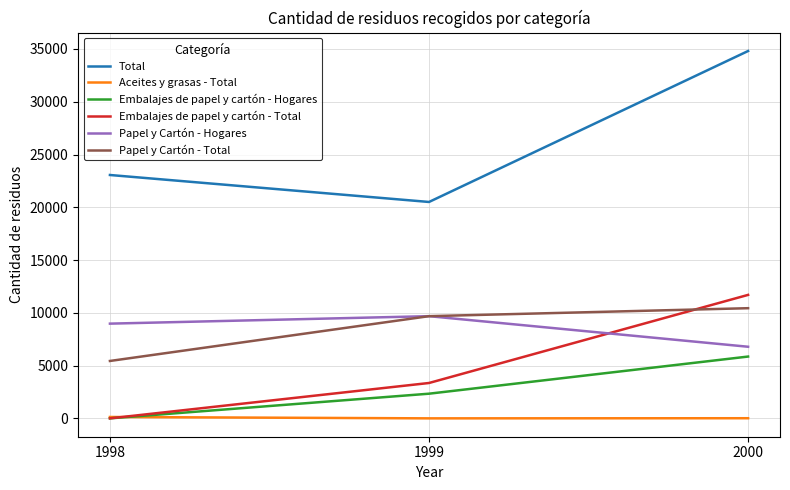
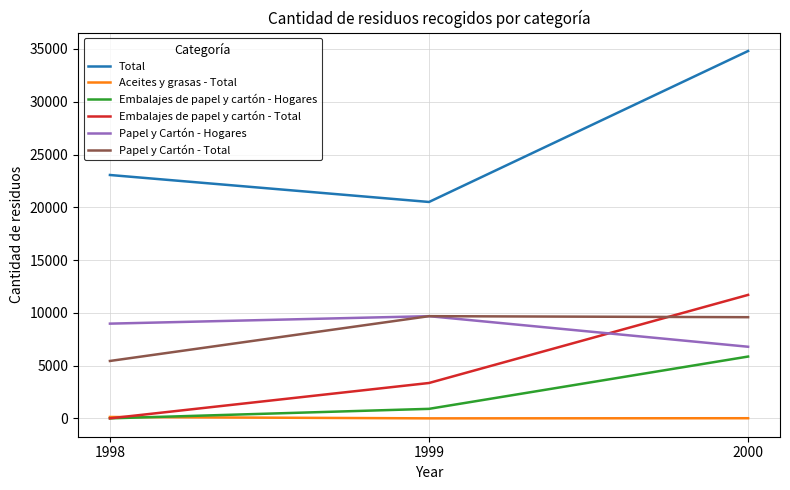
  {
    "Total": {
      "1998": 23100,
      "1999": 20500,
      "2000": 34800
    },
    "Aceites y grasas - Total": {
      "1999": 0,
      "2000": 0
    },
    "Embalajes de papel y cartón - Hogares": {
-     "1999": 2300,
+     "1999": 900,
      "2000": 5900
    },
    "Embalajes de papel y cartón - Total": {
      "1999": 3400,
      "2000": 11700
    },
    "Papel y Cartón - Hogares": {
      "1998": 9000,
      "2000": 6800
    },
    "Papel y Cartón - Total": {
      "1998": 5400,
-     "2000": 10400
+     "2000": 9600
    }
  }
